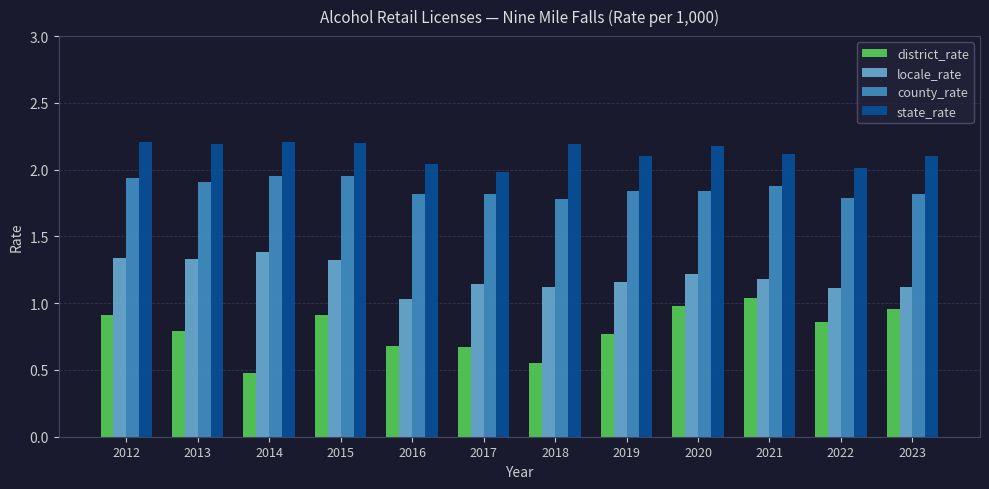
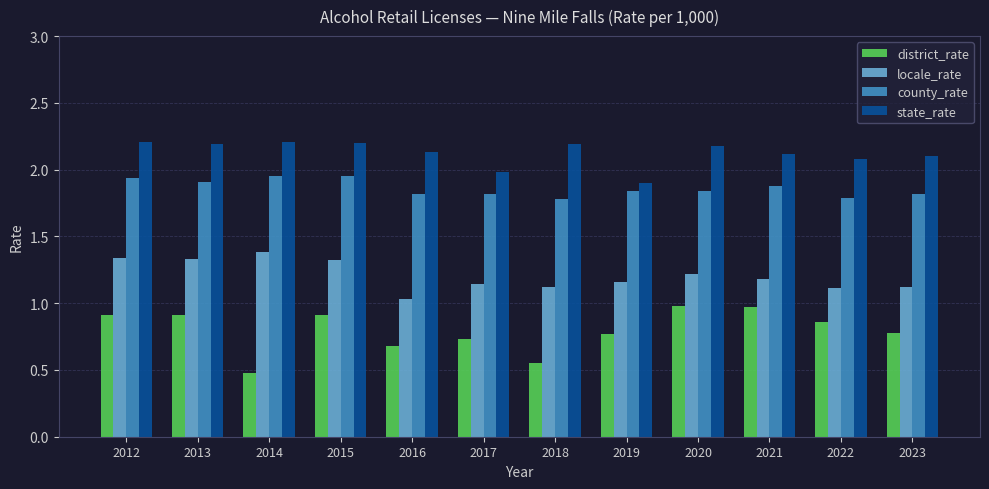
  {
    "district_rate": {
      "2012": 0.91,
-     "2013": 0.79,
+     "2013": 0.91,
      "2014": 0.48,
      "2015": 0.91,
      "2016": 0.68,
-     "2017": 0.67,
+     "2017": 0.73,
      "2018": 0.55,
      "2019": 0.77,
      "2020": 0.98,
-     "2021": 1.04,
+     "2021": 0.97,
      "2022": 0.86,
-     "2023": 0.96
+     "2023": 0.78
    },
    "state_rate": {
      "2012": 2.21,
      "2013": 2.19,
      "2014": 2.21,
      "2015": 2.20,
-     "2016": 2.04,
+     "2016": 2.13,
      "2017": 1.98,
      "2018": 2.19,
-     "2019": 2.1,
+     "2019": 1.9,
      "2020": 2.18,
      "2021": 2.12,
-     "2022": 2.01,
+     "2022": 2.08,
      "2023": 2.10
    }
  }
